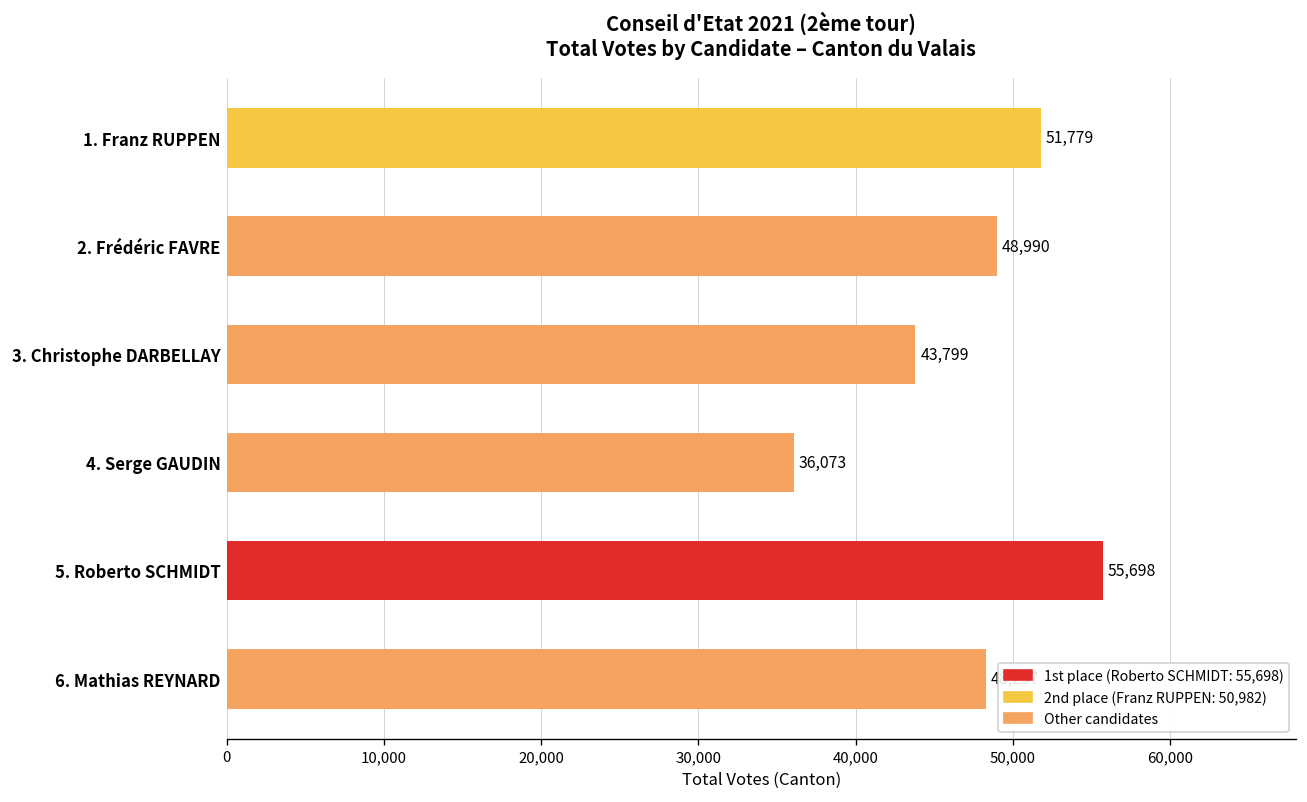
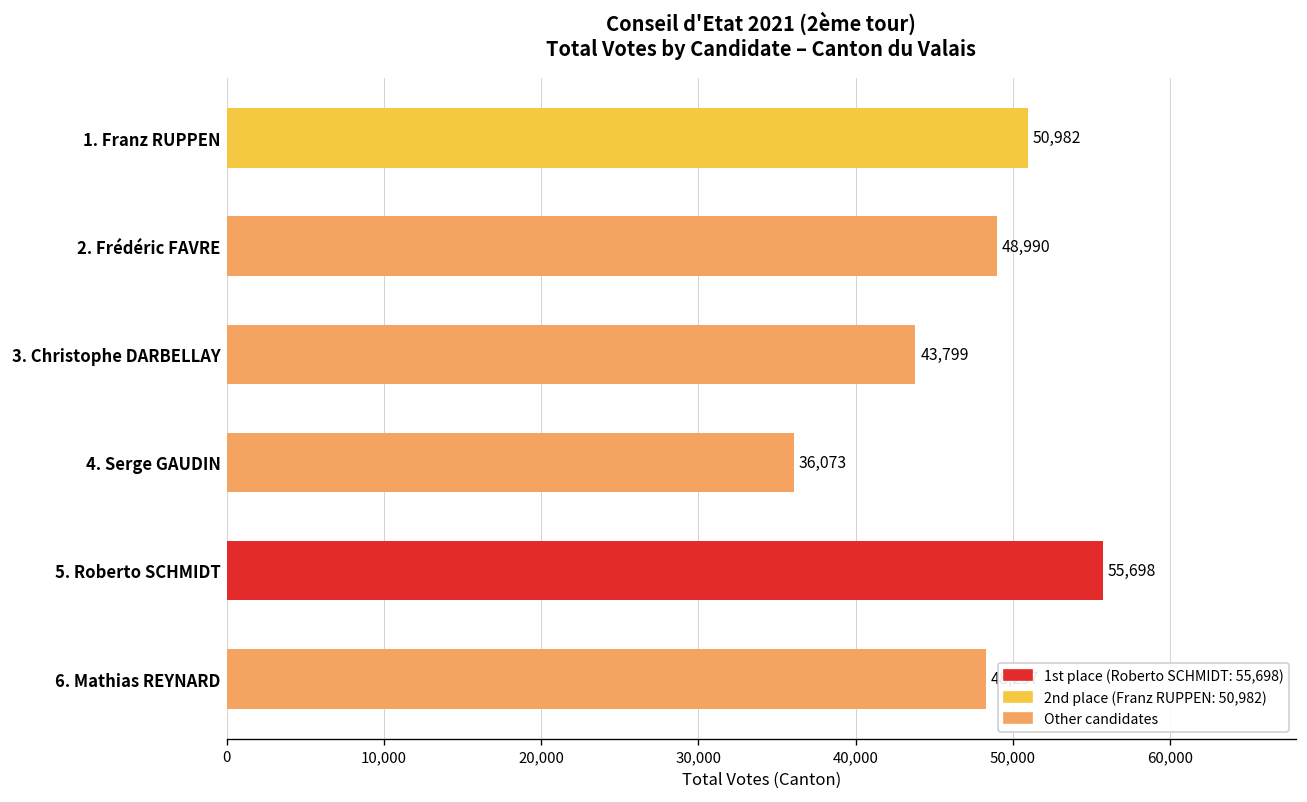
  {
-   "1. Franz RUPPEN": "51,779",
+   "1. Franz RUPPEN": "50,982",
    "2. Frédéric FAVRE": "48,990",
    "3. Christophe DARBELLAY": "43,799",
    "4. Serge GAUDIN": "36,073",
    "5. Roberto SCHMIDT": "55,698"
  }
